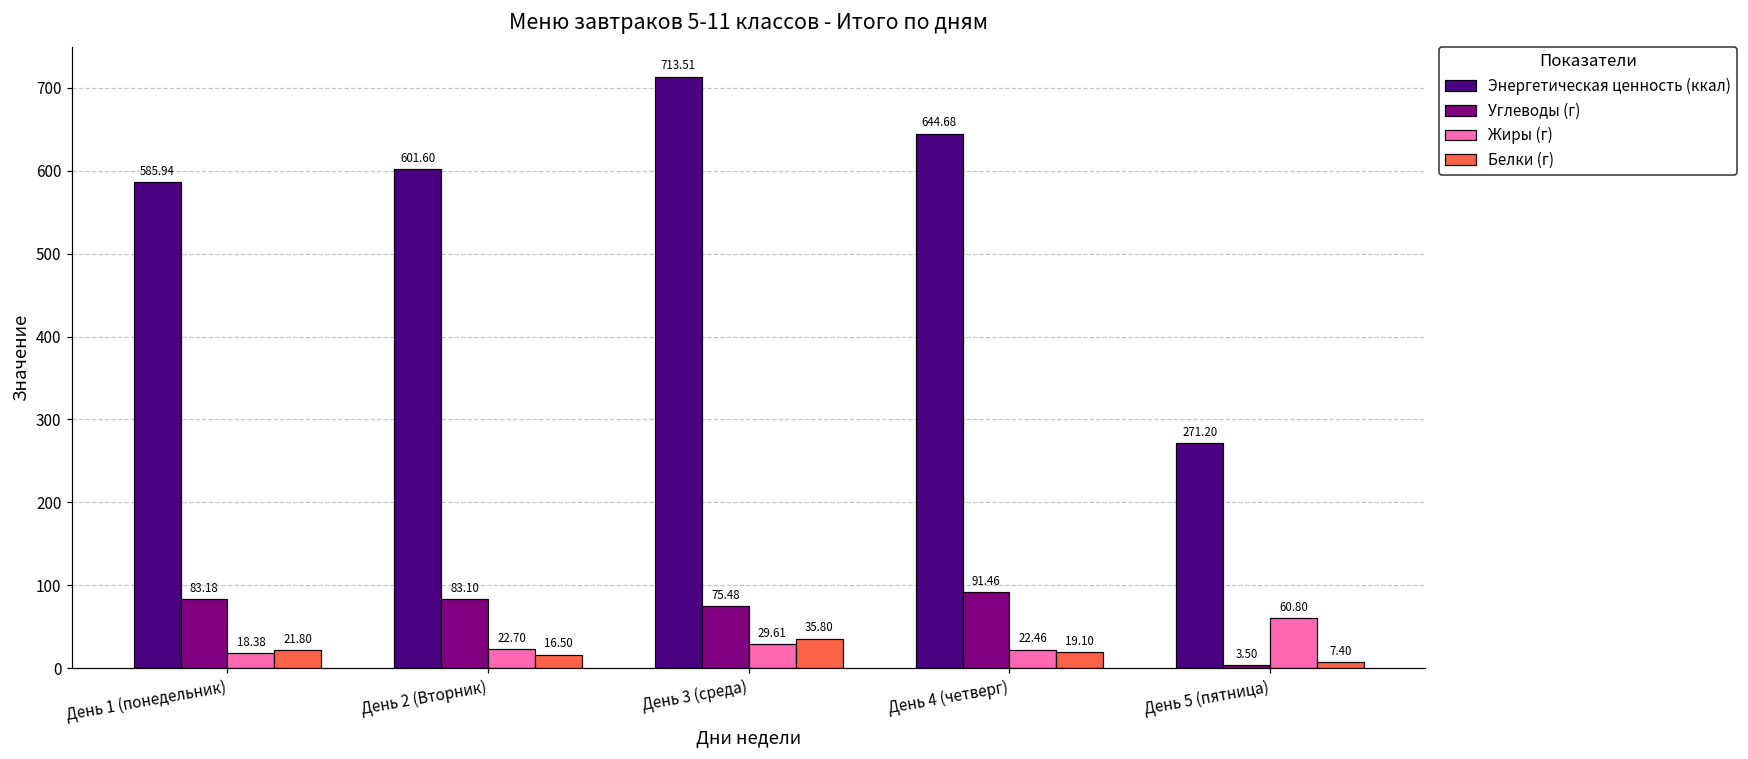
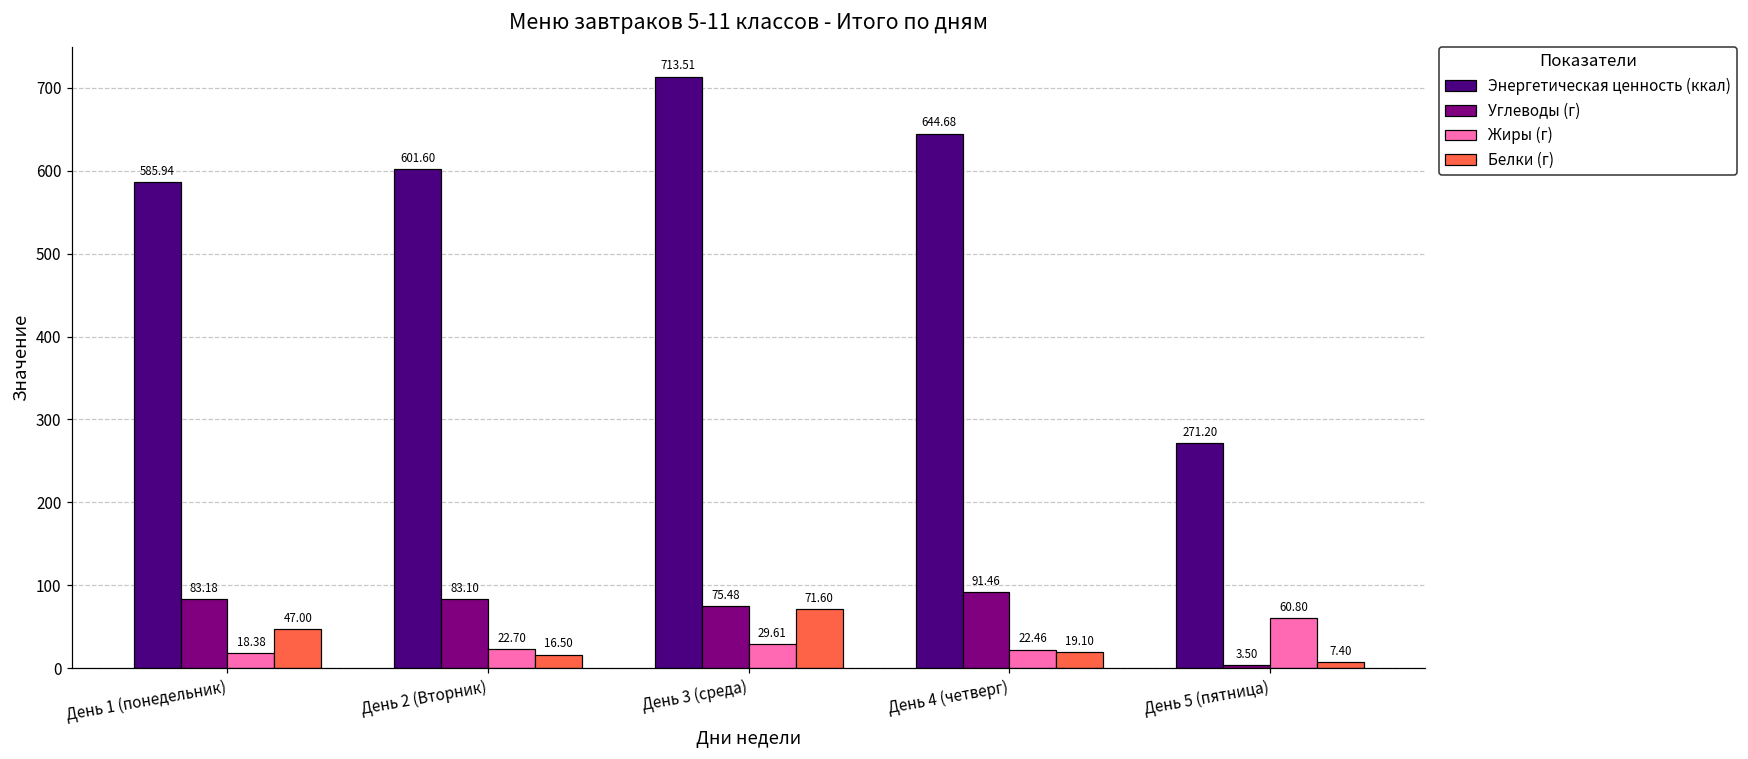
  {
    "Жиры (г)": {
      "День 1 (понедельник)": 18.38,
      "День 2 (Вторник)": 22.70,
      "День 3 (среда)": 29.61,
      "День 4 (четверг)": 22.46,
      "День 5 (пятница)": 60.80
    },
    "Белки (г)": {
-     "День 1 (понедельник)": 21.80,
+     "День 1 (понедельник)": 47.00,
      "День 2 (Вторник)": 16.50,
-     "День 3 (среда)": 35.80,
+     "День 3 (среда)": 71.60,
      "День 4 (четверг)": 19.10,
      "День 5 (пятница)": 7.40
    }
  }
